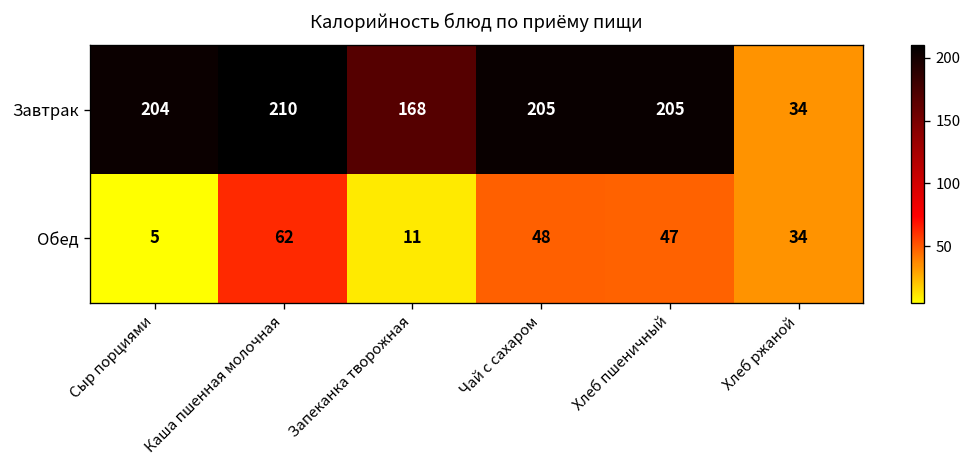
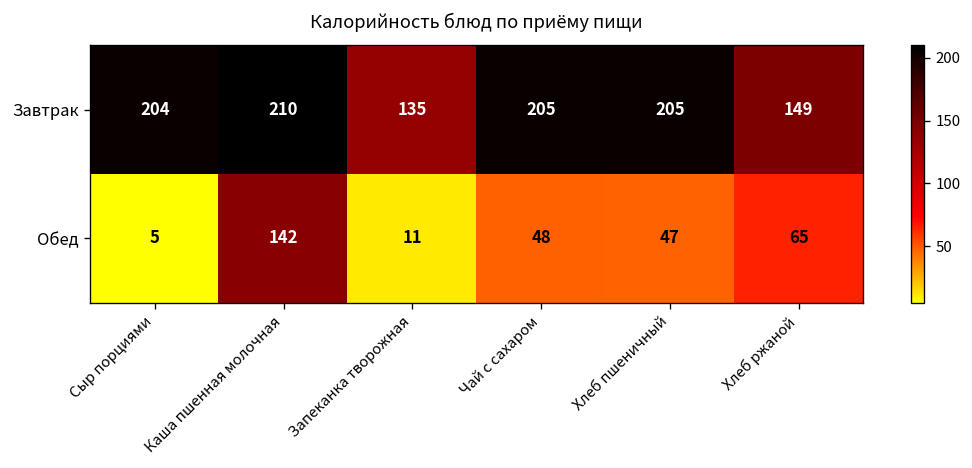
  {
    "Завтрак": {
      "Сыр порциями": 204,
      "Каша пшенная молочная": 210,
-     "Запеканка творожная": 168,
+     "Запеканка творожная": 135,
      "Чай с сахаром": 205,
      "Хлеб пшеничный": 205,
-     "Хлеб ржаной": 34
+     "Хлеб ржаной": 149
    },
    "Обед": {
      "Сыр порциями": 5,
-     "Каша пшенная молочная": 62,
+     "Каша пшенная молочная": 142,
      "Запеканка творожная": 11,
      "Чай с сахаром": 48,
      "Хлеб пшеничный": 47,
-     "Хлеб ржаной": 34
+     "Хлеб ржаной": 65
    }
  }
